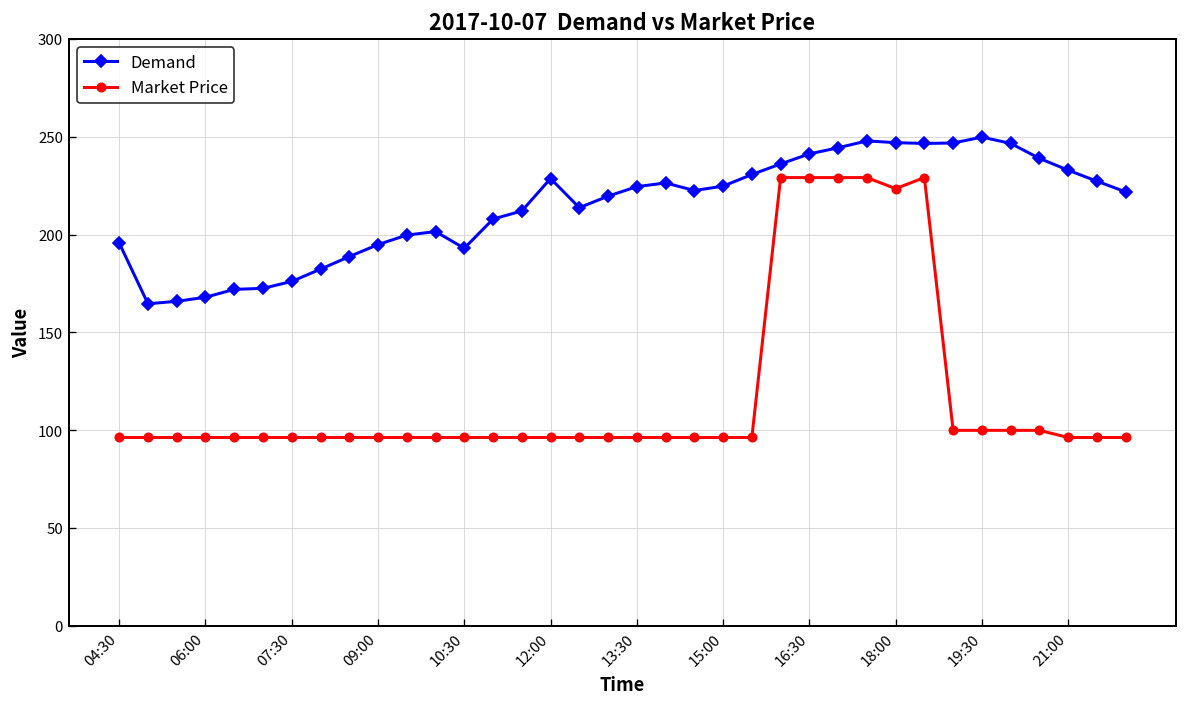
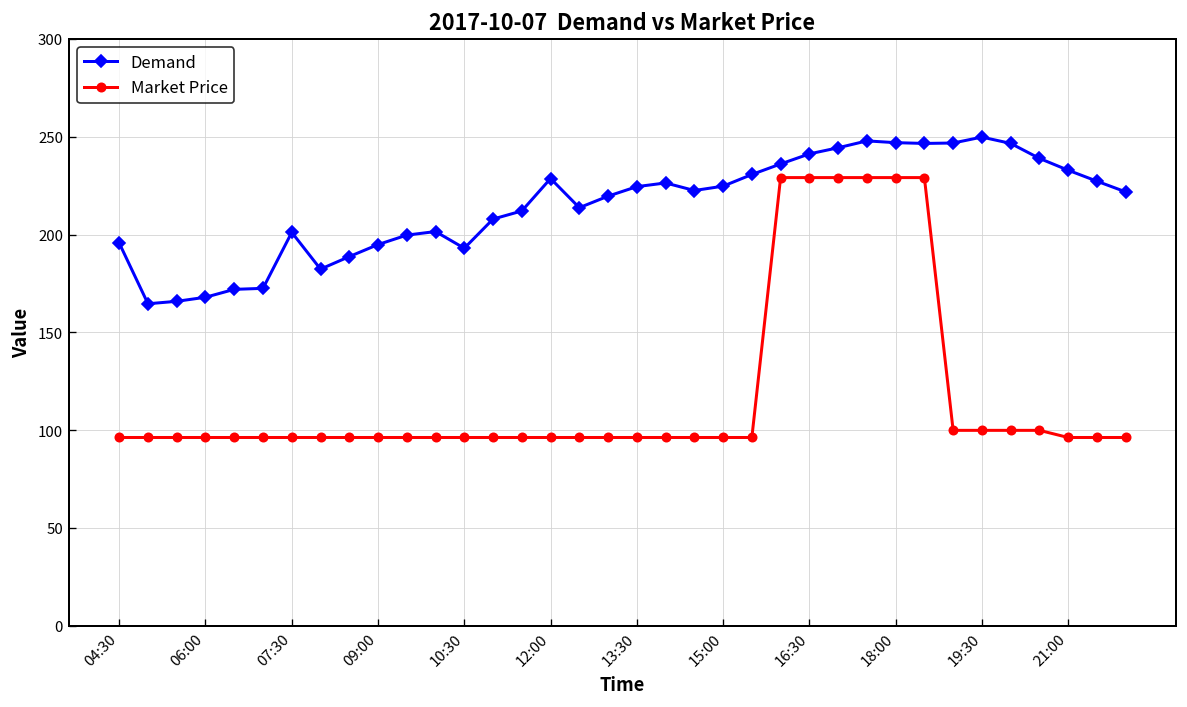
  {
    "Demand": {
      "04:30": 196,
      "06:00": 168,
-     "07:30": 176,
+     "07:30": 201,
      "09:00": 195,
      "10:30": 193,
      "12:00": 229,
      "13:30": 225,
      "15:00": 225,
      "16:30": 241,
      "18:00": 247,
      "19:30": 250,
      "21:00": 233
    },
    "Market Price": {
      "04:30": 96,
      "06:00": 96,
      "07:30": 96,
      "09:00": 96,
      "10:30": 96,
      "12:00": 96,
      "13:30": 96,
      "15:00": 96,
      "16:30": 229,
-     "18:00": 223,
+     "18:00": 229,
      "19:30": 100,
      "21:00": 96
    }
  }
